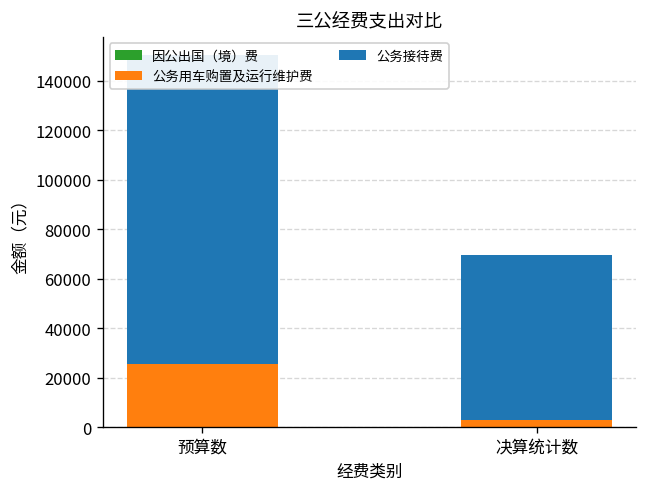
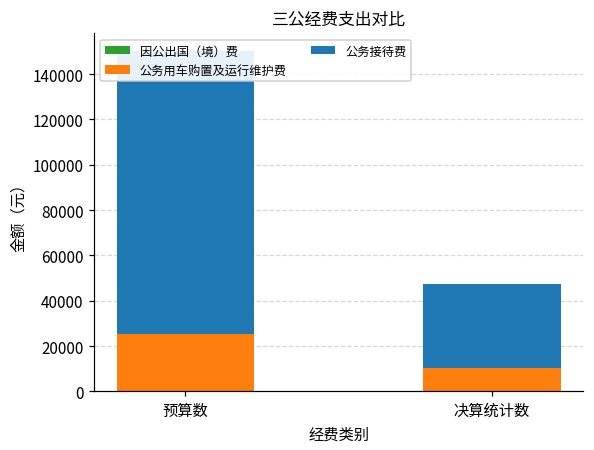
  {
    "因公出国（境）费": {
      "预算数": 0,
      "决算统计数": 0
    },
    "公务用车购置及运行维护费": {
      "预算数": 25000,
-     "决算统计数": 3000
+     "决算统计数": 10000
    },
    "公务接待费": {
-     "决算统计数": 67000
+     "决算统计数": 37000
    }
  }
